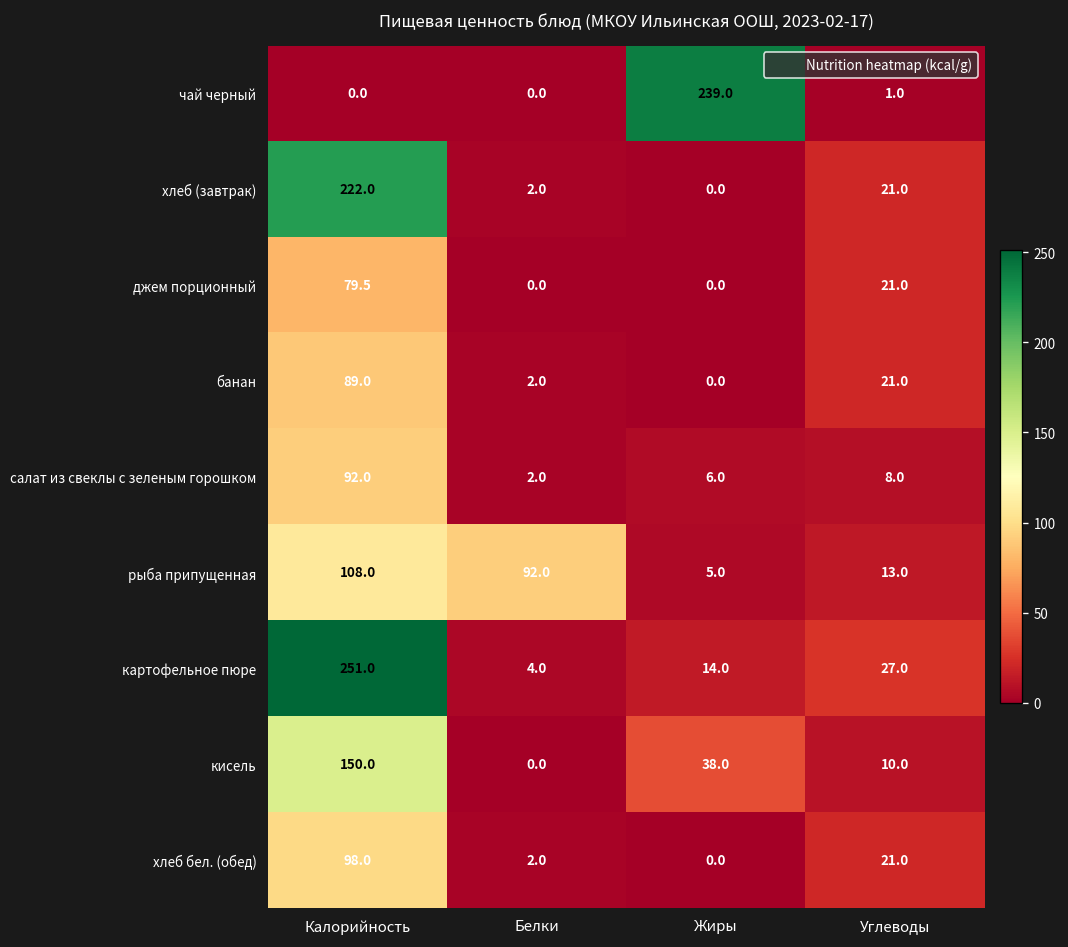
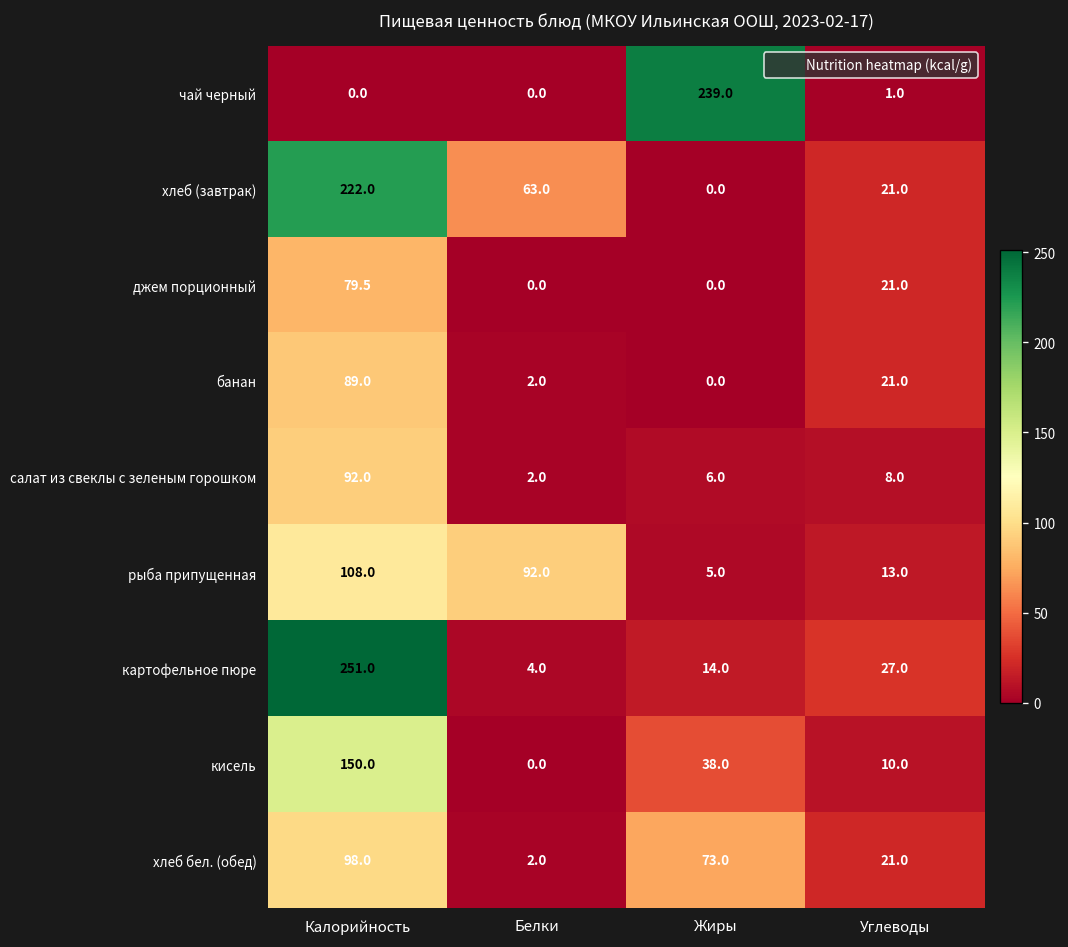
  {
    "чай черный": {
      "Калорийность": 0.0,
      "Белки": 0.0,
      "Жиры": 239.0,
      "Углеводы": 1.0
    },
    "хлеб (завтрак)": {
      "Калорийность": 222.0,
-     "Белки": 2.0,
+     "Белки": 63.0,
      "Жиры": 0.0,
      "Углеводы": 21.0
    },
    "джем порционный": {
      "Калорийность": 79.5,
      "Белки": 0.0,
      "Жиры": 0.0,
      "Углеводы": 21.0
    },
    "банан": {
      "Калорийность": 89.0,
      "Белки": 2.0,
      "Жиры": 0.0,
      "Углеводы": 21.0
    },
    "салат из свеклы с зеленым горошком": {
      "Калорийность": 92.0,
      "Белки": 2.0,
      "Жиры": 6.0,
      "Углеводы": 8.0
    },
    "рыба припущенная": {
      "Калорийность": 108.0,
      "Белки": 92.0,
      "Жиры": 5.0,
      "Углеводы": 13.0
    },
    "картофельное пюре": {
      "Калорийность": 251.0,
      "Белки": 4.0,
      "Жиры": 14.0,
      "Углеводы": 27.0
    },
    "кисель": {
      "Калорийность": 150.0,
      "Белки": 0.0,
      "Жиры": 38.0,
      "Углеводы": 10.0
    },
    "хлеб бел. (обед)": {
      "Калорийность": 98.0,
      "Белки": 2.0,
-     "Жиры": 0.0,
+     "Жиры": 73.0,
      "Углеводы": 21.0
    }
  }
